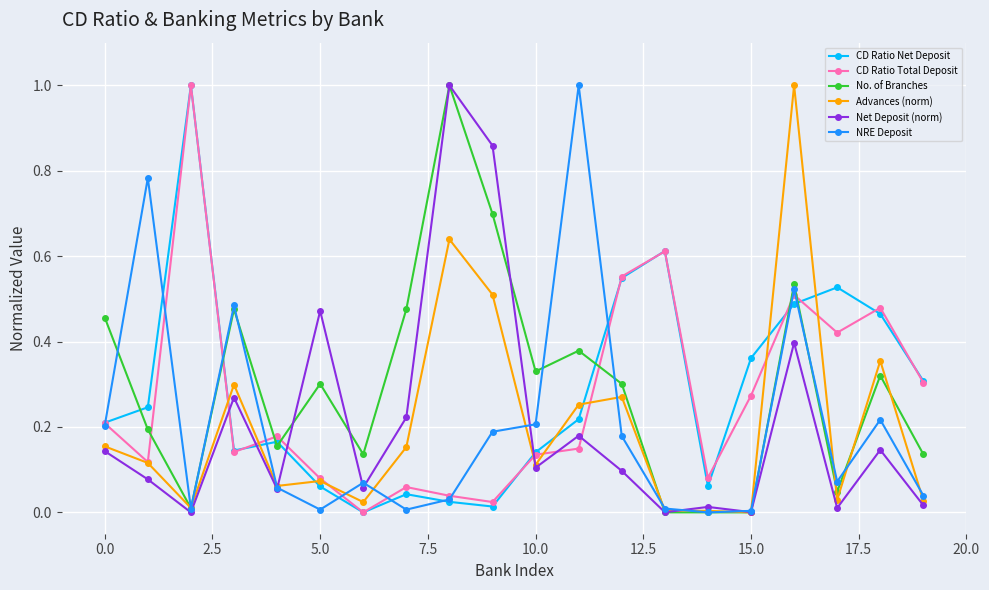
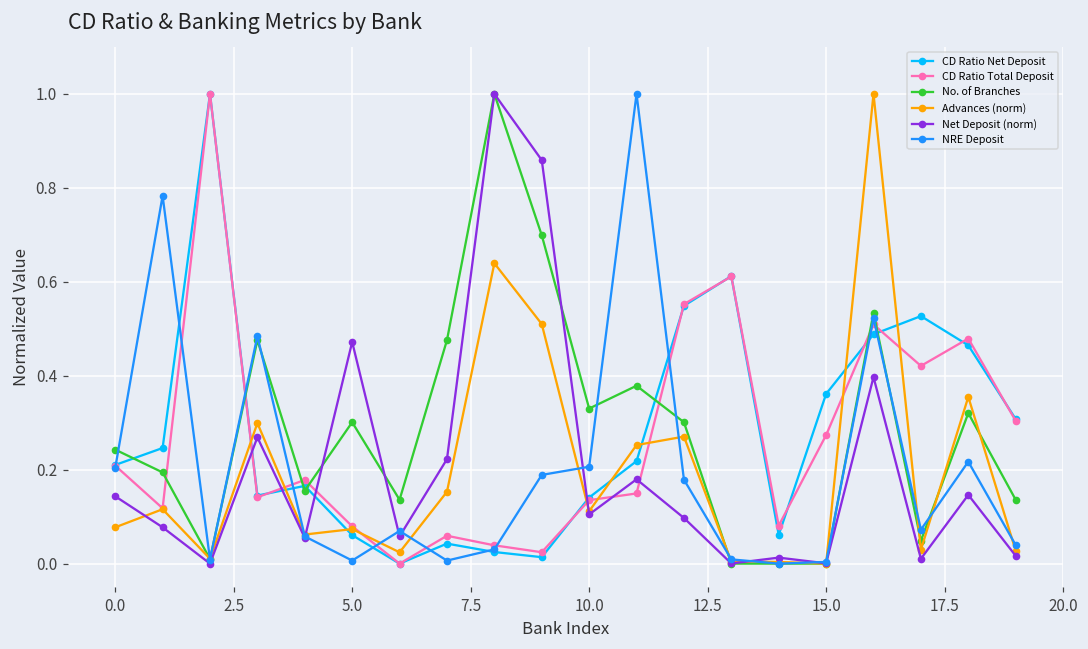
  {
    "CD Ratio Total Deposit": {
      "15.0": 0.27
    },
    "No. of Branches": {
-     "0.0": 0.46,
+     "0.0": 0.24,
      "5.0": 0.30,
      "10.0": 0.33
    },
    "Advances (norm)": {
-     "0.0": 0.15,
+     "0.0": 0.08,
      "10.0": 0.11
    },
    "Net Deposit (norm)": {
      "0.0": 0.14,
      "5.0": 0.47,
      "10.0": 0.10
    }
  }
